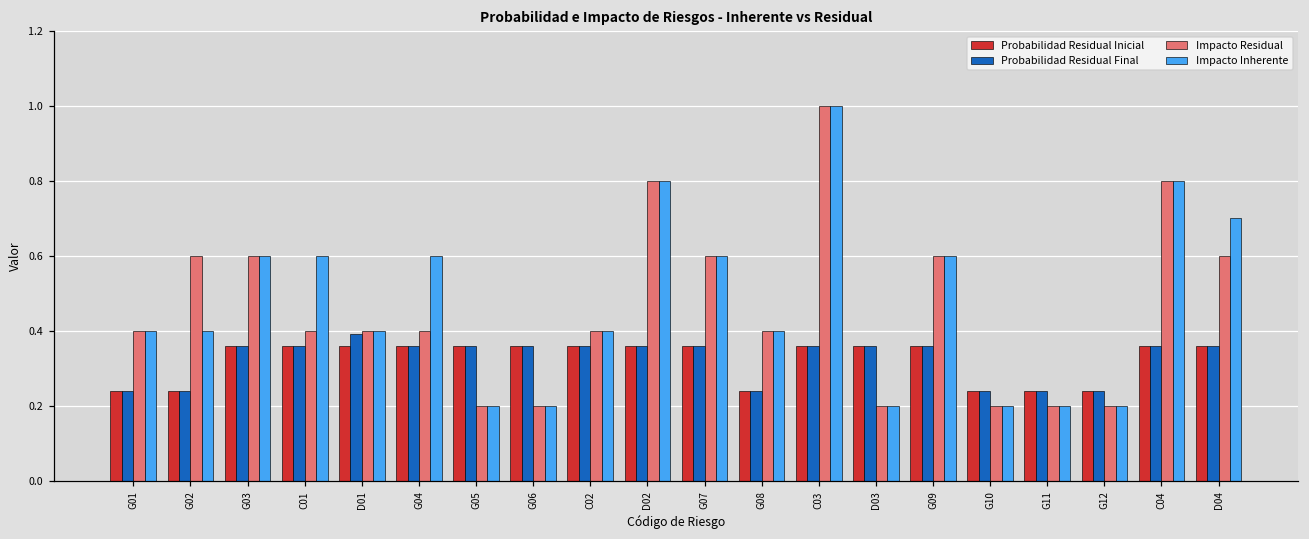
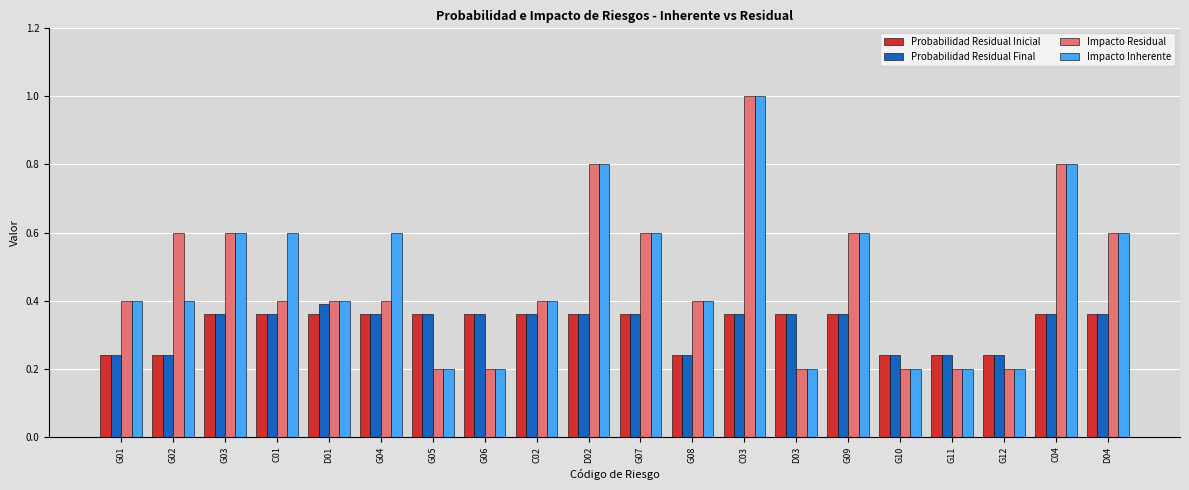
  {
    "Probabilidad Residual Inicial": {
      "G01": 0.24,
      "G02": 0.24,
      "G03": 0.36,
      "C01": 0.36,
      "D01": 0.36,
      "G04": 0.36,
      "G05": 0.36,
      "G06": 0.36,
      "C02": 0.36,
      "D02": 0.36,
      "G07": 0.36,
      "G08": 0.24,
      "C03": 0.36,
      "D03": 0.36,
      "G09": 0.36,
      "G10": 0.24,
      "G11": 0.24,
      "G12": 0.24,
      "C04": 0.36,
      "D04": 0.36
    },
    "Probabilidad Residual Final": {
      "G01": 0.24,
      "G02": 0.24,
      "G03": 0.36,
      "C01": 0.36,
      "D01": 0.39,
      "G04": 0.36,
      "G05": 0.36,
      "G06": 0.36,
      "C02": 0.36,
      "D02": 0.36,
      "G07": 0.36,
      "G08": 0.24,
      "C03": 0.36,
      "D03": 0.36,
      "G09": 0.36,
      "G10": 0.24,
      "G11": 0.24,
      "G12": 0.24,
      "C04": 0.36,
      "D04": 0.36
    },
    "Impacto Residual": {
      "G01": 0.4,
      "G02": 0.6,
      "G03": 0.6,
      "C01": 0.4,
      "D01": 0.4,
      "G04": 0.4,
      "G05": 0.2,
      "G06": 0.2,
      "C02": 0.4,
      "D02": 0.8,
      "G07": 0.6,
      "G08": 0.4,
      "C03": 1.0,
      "D03": 0.2,
      "G09": 0.6,
      "G10": 0.2,
      "G11": 0.2,
      "G12": 0.2,
      "C04": 0.8,
      "D04": 0.6
    },
    "Impacto Inherente": {
      "G01": 0.4,
      "G02": 0.4,
      "G03": 0.6,
      "C01": 0.6,
      "D01": 0.4,
      "G04": 0.6,
      "G05": 0.2,
      "G06": 0.2,
      "C02": 0.4,
      "D02": 0.8,
      "G07": 0.6,
      "G08": 0.4,
      "C03": 1.0,
      "D03": 0.2,
      "G09": 0.6,
      "G10": 0.2,
      "G11": 0.2,
      "G12": 0.2,
      "C04": 0.8,
-     "D04": 0.7
+     "D04": 0.6
    }
  }
